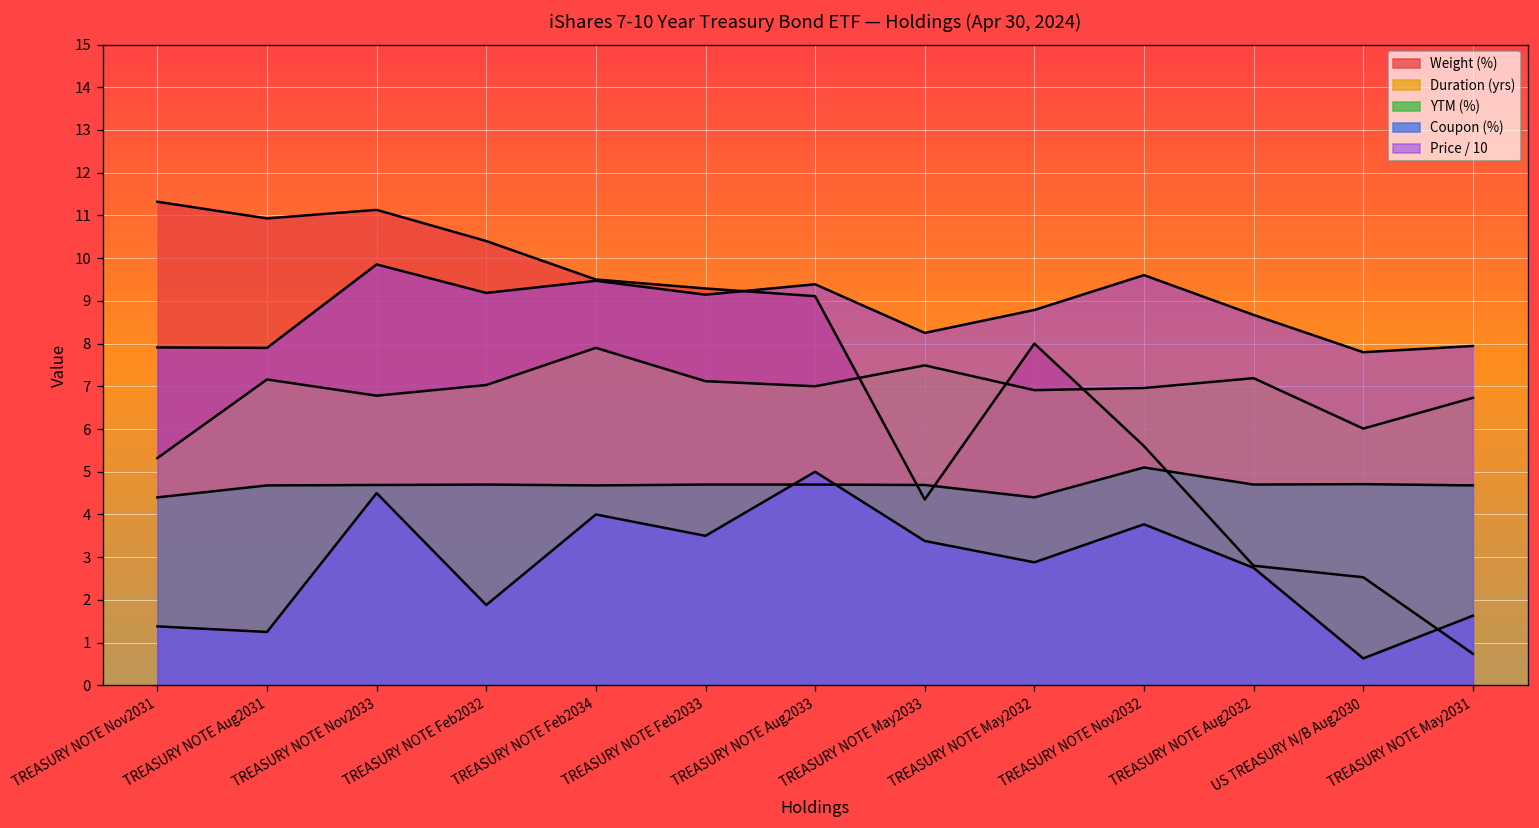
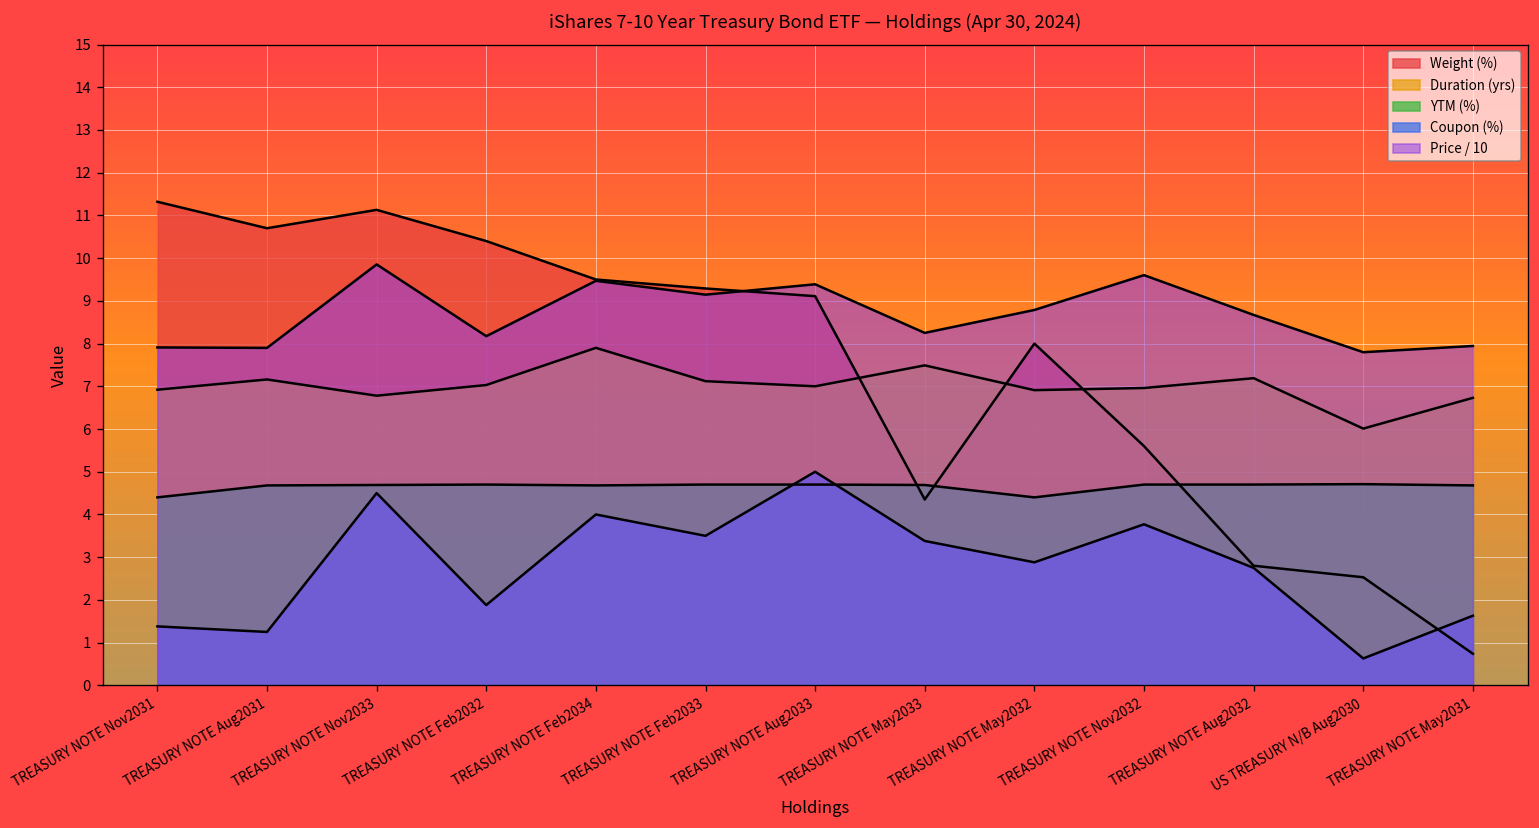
  {
    "Weight (%)": {
      "TREASURY NOTE Nov2031": 11.3,
-     "TREASURY NOTE Aug2031": 10.9,
+     "TREASURY NOTE Aug2031": 10.7,
      "TREASURY NOTE Nov2033": 11.1,
      "TREASURY NOTE Feb2032": 10.4,
      "TREASURY NOTE Feb2033": 9.3,
      "TREASURY NOTE Aug2033": 9.1,
      "TREASURY NOTE May2033": 4.4,
      "TREASURY NOTE May2032": 8.0,
      "TREASURY NOTE Nov2032": 5.6,
      "US TREASURY N/B Aug2030": 2.5,
      "TREASURY NOTE May2031": 0.7
    },
    "Duration (yrs)": {
-     "TREASURY NOTE Nov2031": 5.3,
+     "TREASURY NOTE Nov2031": 6.9,
      "TREASURY NOTE Aug2031": 7.2,
      "TREASURY NOTE Nov2033": 6.8,
      "TREASURY NOTE Feb2032": 7.0,
      "TREASURY NOTE Feb2034": 7.9,
      "TREASURY NOTE Feb2033": 7.1,
      "TREASURY NOTE Aug2033": 7.0,
      "TREASURY NOTE May2033": 7.5,
      "TREASURY NOTE May2032": 6.9,
      "TREASURY NOTE Nov2032": 7.0,
      "TREASURY NOTE Aug2032": 7.2,
      "US TREASURY N/B Aug2030": 6.0,
      "TREASURY NOTE May2031": 6.7
    },
    "YTM (%)": {
      "TREASURY NOTE Nov2031": 4.4,
      "TREASURY NOTE Aug2031": 4.7,
      "TREASURY NOTE Nov2033": 4.7,
      "TREASURY NOTE Feb2032": 4.7,
      "TREASURY NOTE Feb2034": 4.7,
      "TREASURY NOTE Feb2033": 4.7,
      "TREASURY NOTE Aug2033": 4.7,
      "TREASURY NOTE May2033": 4.7,
      "TREASURY NOTE May2032": 4.4,
-     "TREASURY NOTE Nov2032": 5.1,
+     "TREASURY NOTE Nov2032": 4.7,
      "TREASURY NOTE Aug2032": 4.7,
      "US TREASURY N/B Aug2030": 4.7,
      "TREASURY NOTE May2031": 4.7
    },
    "Coupon (%)": {
      "TREASURY NOTE Nov2031": 1.4,
      "TREASURY NOTE Aug2031": 1.3,
      "TREASURY NOTE Nov2033": 4.5,
      "TREASURY NOTE Feb2032": 1.9,
      "TREASURY NOTE Feb2034": 4.0,
      "TREASURY NOTE Feb2033": 3.5,
      "TREASURY NOTE Aug2033": 5.0,
      "TREASURY NOTE May2033": 3.4,
      "TREASURY NOTE May2032": 2.9,
      "TREASURY NOTE Nov2032": 3.8,
      "US TREASURY N/B Aug2030": 0.6,
      "TREASURY NOTE May2031": 1.6
    },
    "Price / 10": {
      "TREASURY NOTE Nov2031": 7.9,
      "TREASURY NOTE Aug2031": 7.9,
      "TREASURY NOTE Nov2033": 9.9,
-     "TREASURY NOTE Feb2032": 9.2,
+     "TREASURY NOTE Feb2032": 8.2,
      "TREASURY NOTE Feb2033": 9.1,
      "TREASURY NOTE Aug2033": 9.4,
      "TREASURY NOTE May2033": 8.3,
      "TREASURY NOTE May2032": 8.8,
      "TREASURY NOTE Nov2032": 9.6,
      "TREASURY NOTE Aug2032": 8.7,
      "US TREASURY N/B Aug2030": 7.8,
      "TREASURY NOTE May2031": 7.9
    }
  }
